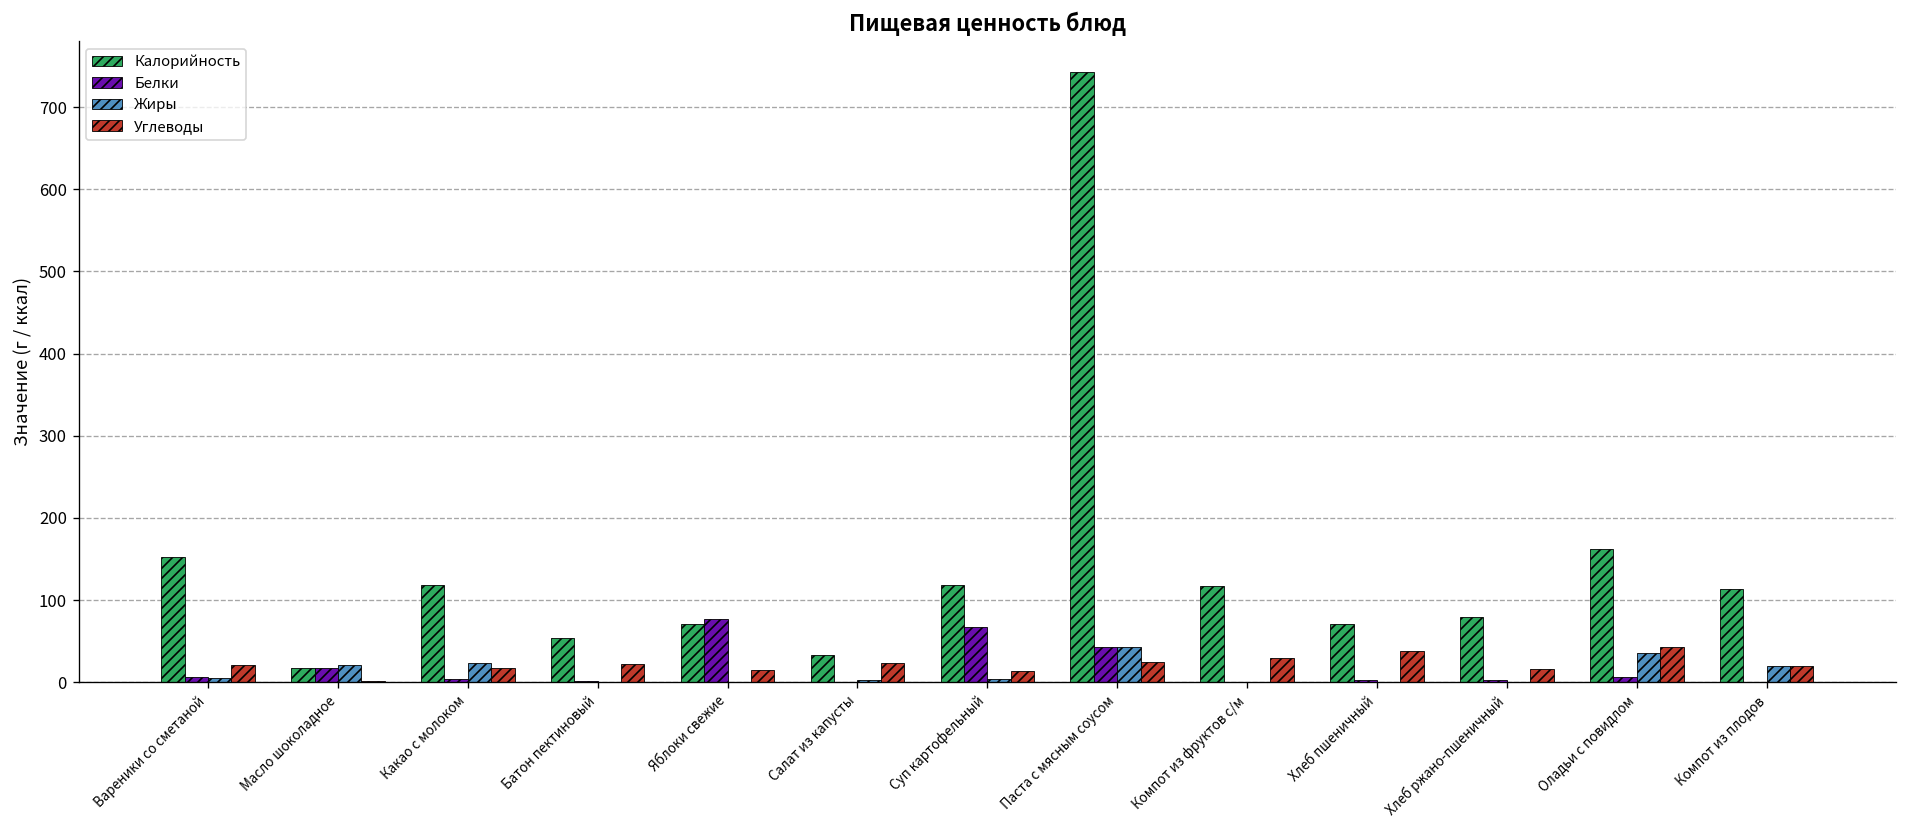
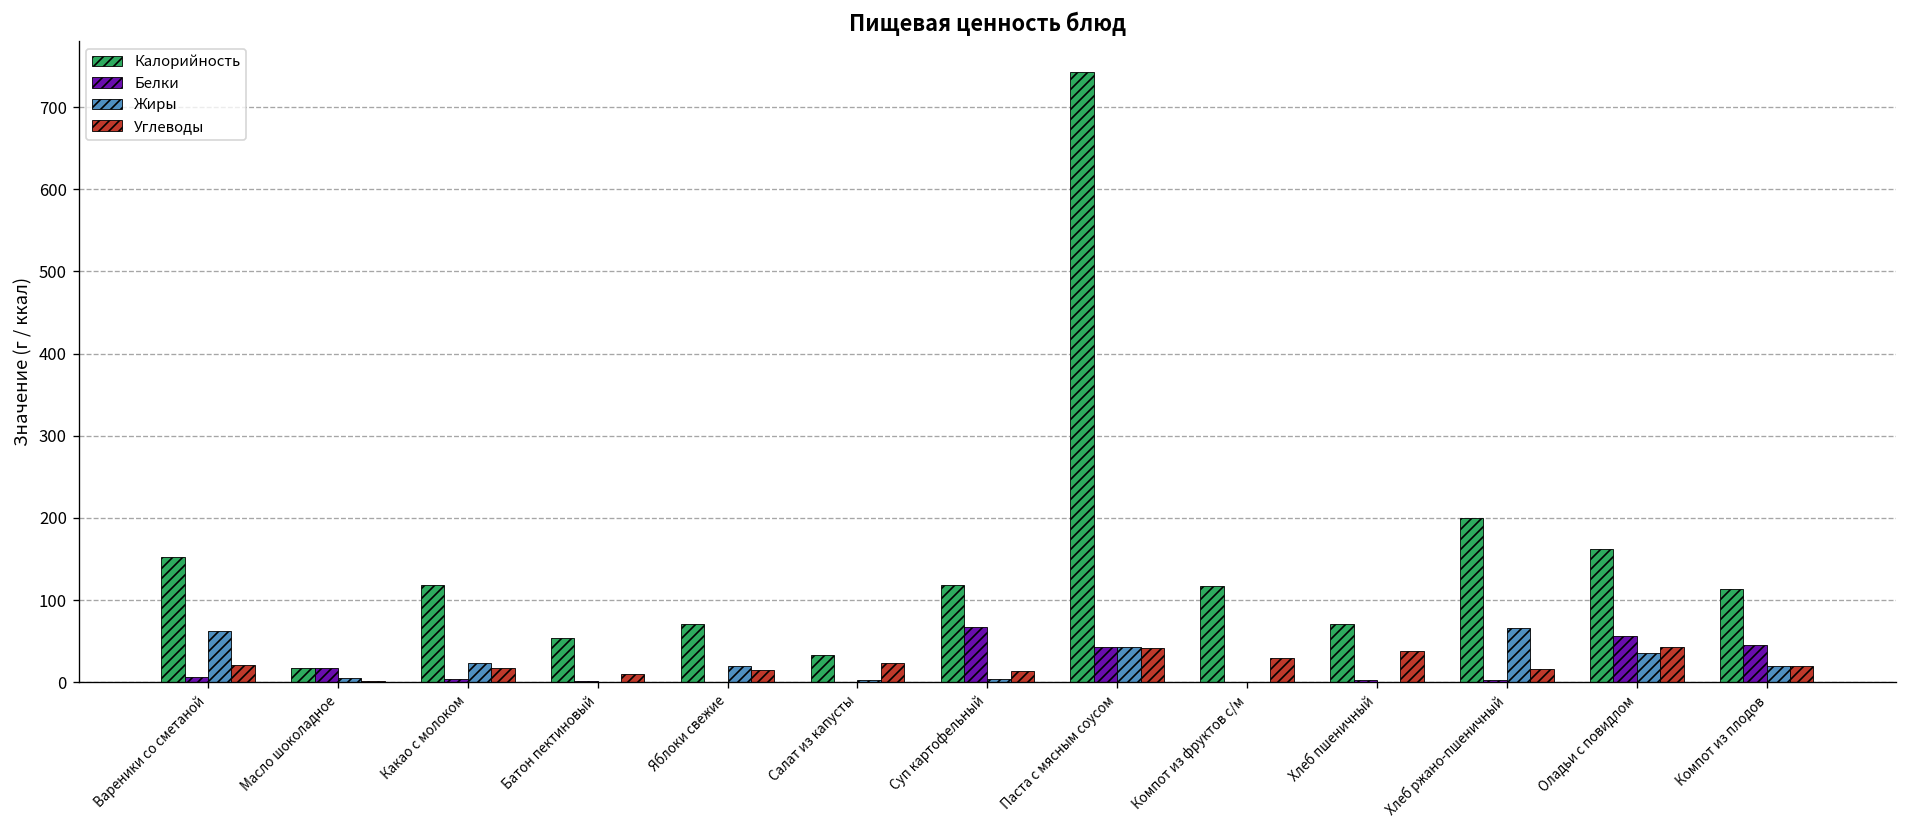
  {
    "Калорийность": {
      "Вареники со сметаной": 150,
      "Масло шоколадное": 20,
      "Какао с молоком": 120,
      "Батон пектиновый": 50,
      "Яблоки свежие": 70,
      "Салат из капусты": 30,
      "Суп картофельный": 120,
      "Паста с мясным соусом": 740,
      "Компот из фруктов с/м": 120,
      "Хлеб пшеничный": 70,
-     "Хлеб ржано-пшеничный": 80,
+     "Хлеб ржано-пшеничный": 200,
      "Оладьи с повидлом": 160,
      "Компот из плодов": 110
    },
    "Белки": {
      "Вареники со сметаной": 10,
      "Масло шоколадное": 20,
      "Какао с молоком": 0,
-     "Яблоки свежие": 80,
+     "Яблоки свежие": 0,
      "Суп картофельный": 70,
      "Паста с мясным соусом": 40,
-     "Оладьи с повидлом": 10,
-     "Компот из плодов": 0
+     "Оладьи с повидлом": 60,
+     "Компот из плодов": 50
    },
    "Жиры": {
-     "Вареники со сметаной": 10,
-     "Масло шоколадное": 20,
+     "Вареники со сметаной": 60,
+     "Масло шоколадное": 10,
      "Какао с молоком": 20,
-     "Яблоки свежие": 0,
+     "Яблоки свежие": 20,
      "Суп картофельный": 0,
      "Паста с мясным соусом": 40,
-     "Хлеб ржано-пшеничный": 0,
+     "Хлеб ржано-пшеничный": 70,
      "Оладьи с повидлом": 40,
      "Компот из плодов": 20
    },
    "Углеводы": {
      "Вареники со сметаной": 20,
      "Какао с молоком": 20,
-     "Батон пектиновый": 20,
+     "Батон пектиновый": 10,
      "Яблоки свежие": 10,
      "Салат из капусты": 20,
      "Суп картофельный": 10,
-     "Паста с мясным соусом": 30,
+     "Паста с мясным соусом": 40,
      "Компот из фруктов с/м": 30,
      "Хлеб пшеничный": 40,
      "Хлеб ржано-пшеничный": 20,
      "Оладьи с повидлом": 40,
      "Компот из плодов": 20
    }
  }
